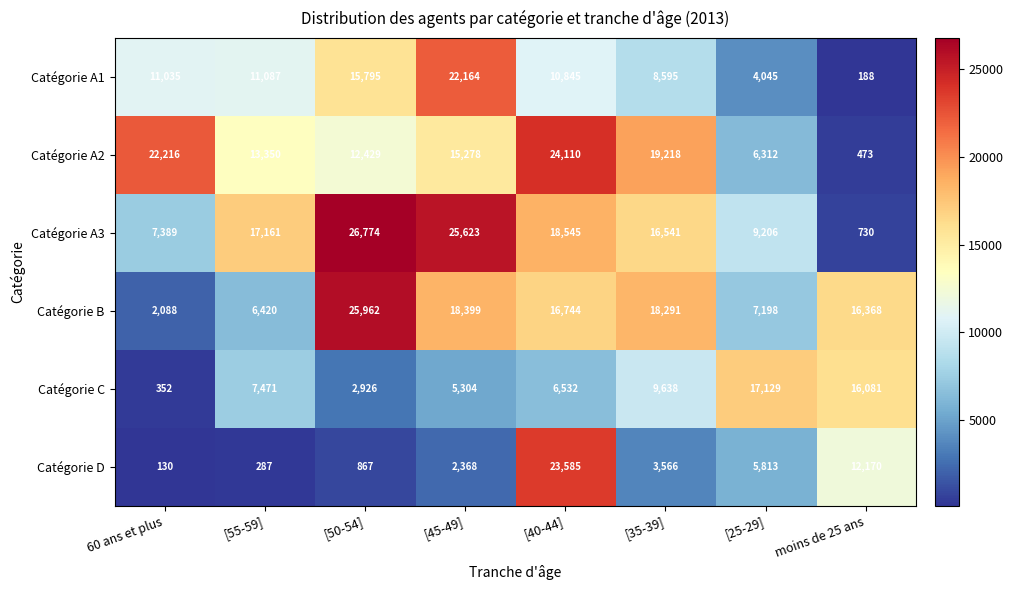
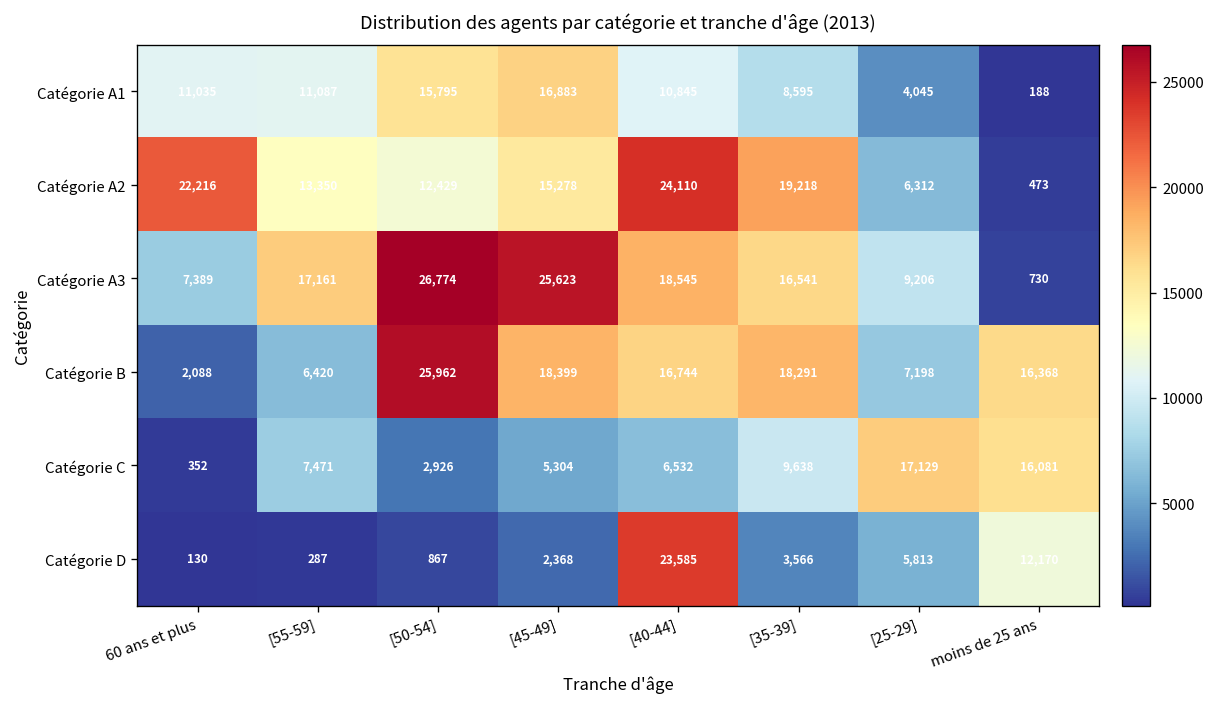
  {
    "Catégorie A1": {
      "[50-54]": "15,795",
-     "[45-49]": "22,164",
+     "[45-49]": "16,883",
      "[35-39]": "8,595",
      "[25-29]": "4,045",
      "moins de 25 ans": "188"
    },
    "Catégorie A2": {
      "60 ans et plus": "22,216",
      "[55-59]": "13,350",
      "[45-49]": "15,278",
      "[40-44]": "24,110",
      "[35-39]": "19,218",
      "[25-29]": "6,312",
      "moins de 25 ans": "473"
    },
    "Catégorie A3": {
      "60 ans et plus": "7,389",
      "[55-59]": "17,161",
      "[50-54]": "26,774",
      "[45-49]": "25,623",
      "[40-44]": "18,545",
      "[35-39]": "16,541",
      "[25-29]": "9,206",
      "moins de 25 ans": "730"
    },
    "Catégorie B": {
      "60 ans et plus": "2,088",
      "[55-59]": "6,420",
      "[50-54]": "25,962",
      "[45-49]": "18,399",
      "[40-44]": "16,744",
      "[35-39]": "18,291",
      "[25-29]": "7,198",
      "moins de 25 ans": "16,368"
    },
    "Catégorie C": {
      "60 ans et plus": "352",
      "[55-59]": "7,471",
      "[50-54]": "2,926",
      "[45-49]": "5,304",
      "[40-44]": "6,532",
      "[35-39]": "9,638",
      "[25-29]": "17,129",
      "moins de 25 ans": "16,081"
    },
    "Catégorie D": {
      "60 ans et plus": "130",
      "[55-59]": "287",
      "[50-54]": "867",
      "[45-49]": "2,368",
      "[40-44]": "23,585",
      "[35-39]": "3,566",
      "[25-29]": "5,813"
    }
  }
